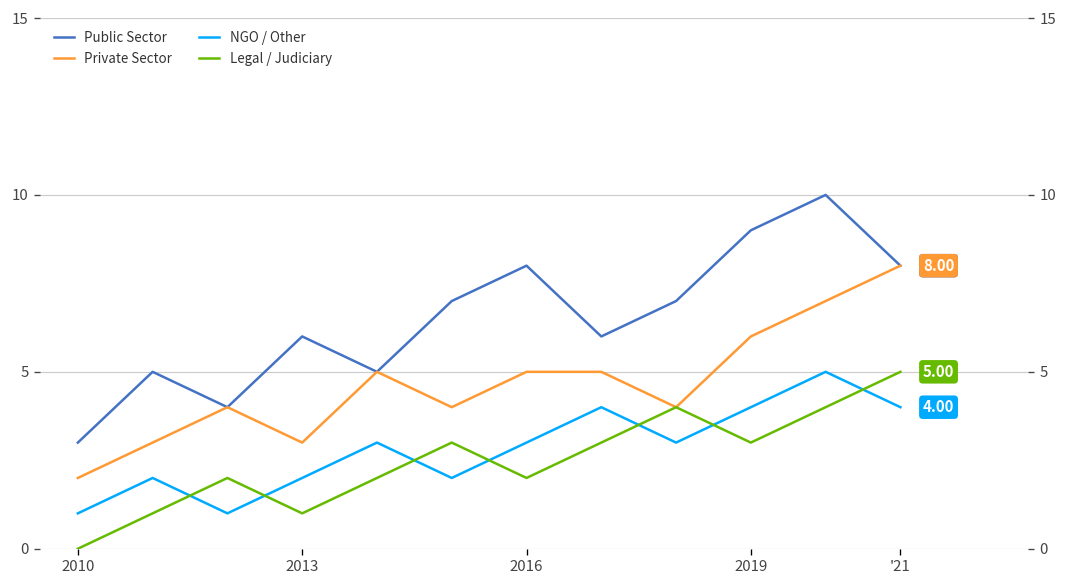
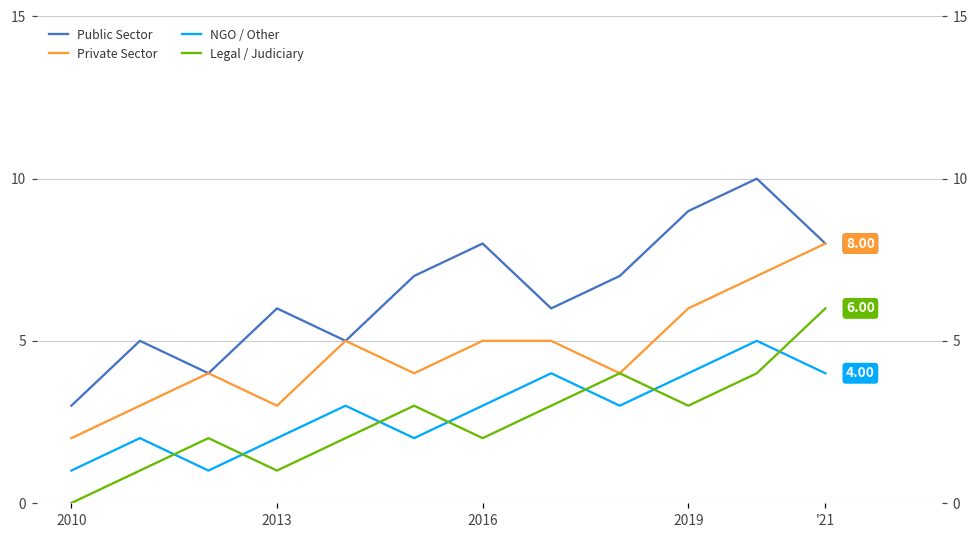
  {
    "Public Sector": {
      "2010": 3.0,
      "2013": 6.0,
      "2016": 8.0,
      "2019": 9.0
    },
    "Private Sector": {
      "2010": 2.0,
      "2013": 3.0,
      "2016": 5.0,
      "2019": 6.0
    },
    "NGO / Other": {
      "2010": 1.0,
      "2013": 2.0,
      "2016": 3.0,
      "2019": 4.0
    },
    "Legal / Judiciary": {
-     "'21": 5.00
+     "'21": 6.00
    }
  }
